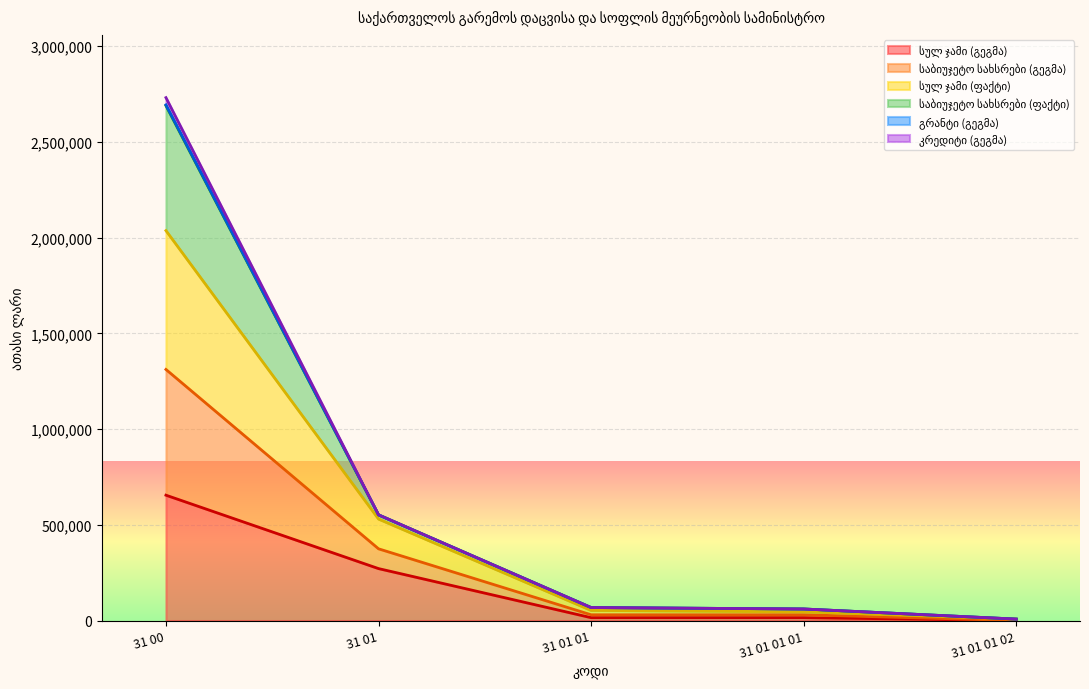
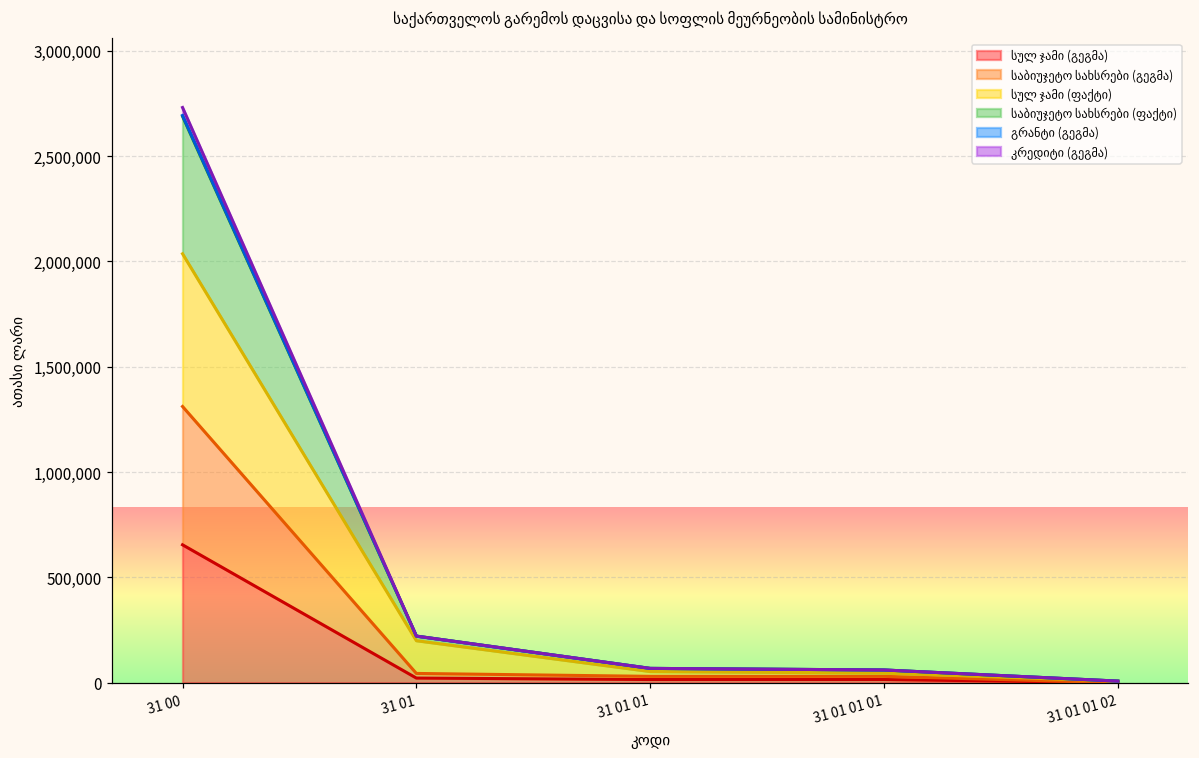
  {
    "სულ ჯამი (გეგმა)": {
      "31 00": "650,000",
-     "31 01": "270,000",
+     "31 01": "20,000",
      "31 01 01": "20,000",
      "31 01 01 01": "20,000"
    },
    "საბიუჯეტო სახსრები (გეგმა)": {
      "31 00": "660,000",
-     "31 01": "100,000",
+     "31 01": "20,000",
      "31 01 01": "20,000",
      "31 01 01 01": "20,000"
    },
    "სულ ჯამი (ფაქტი)": {
      "31 00": "730,000",
      "31 01": "160,000",
      "31 01 01": "20,000",
      "31 01 01 01": "20,000"
    },
    "კრედიტი (გეგმა)": {
      "31 00": "40,000"
    }
  }
